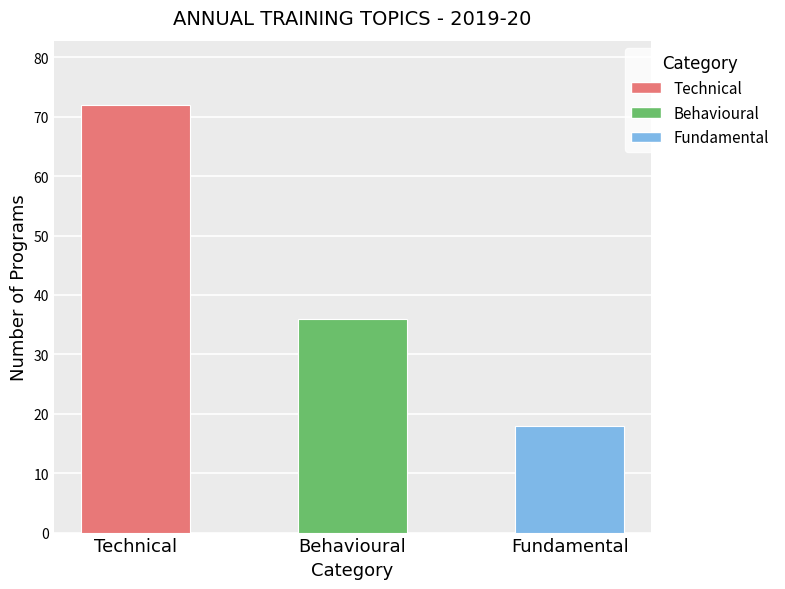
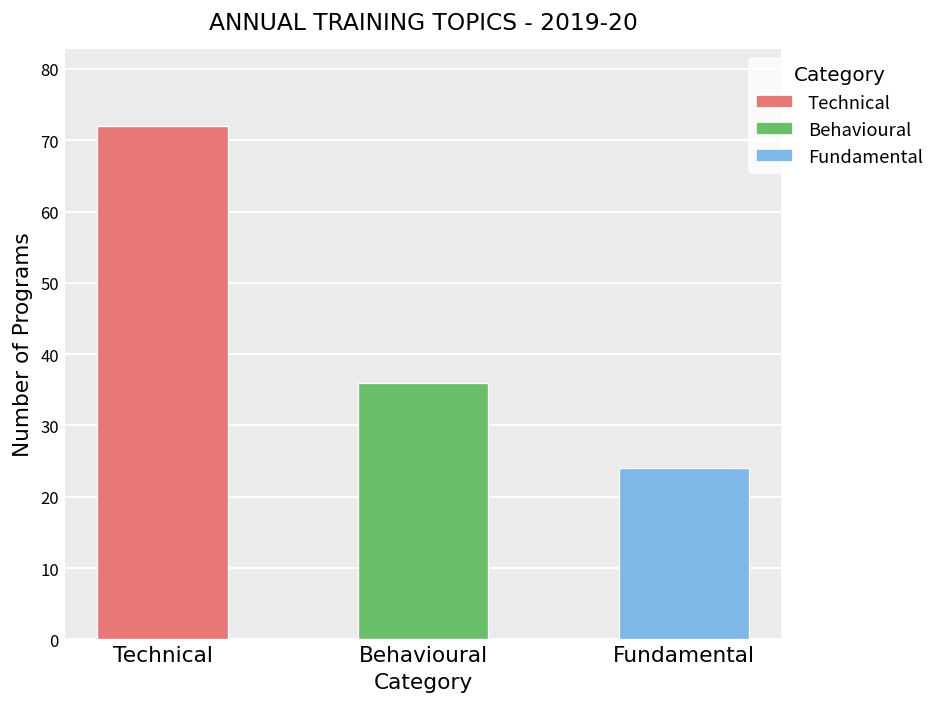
  {
    "Technical": 72,
    "Behavioural": 36,
-   "Fundamental": 18
+   "Fundamental": 24
  }
